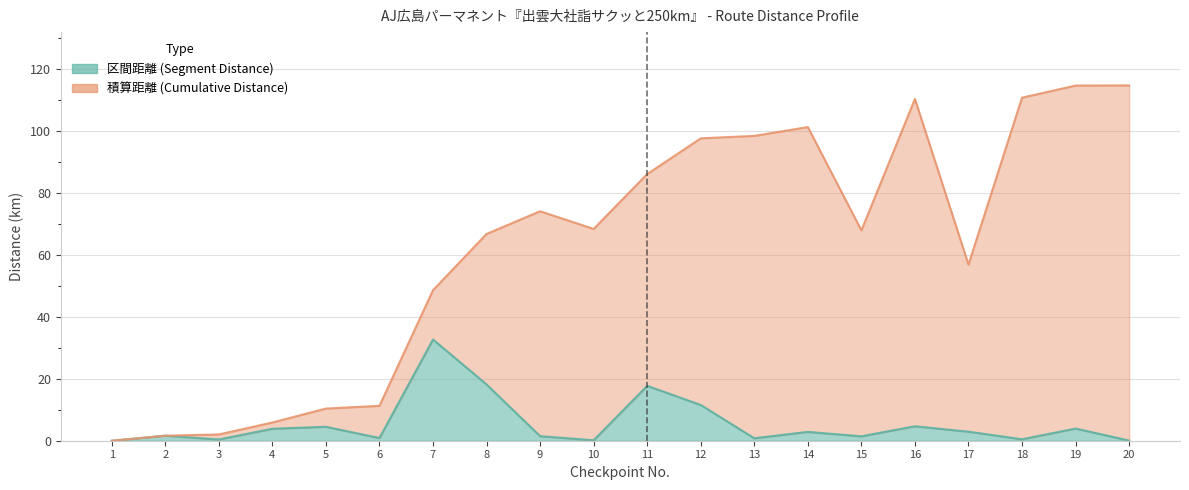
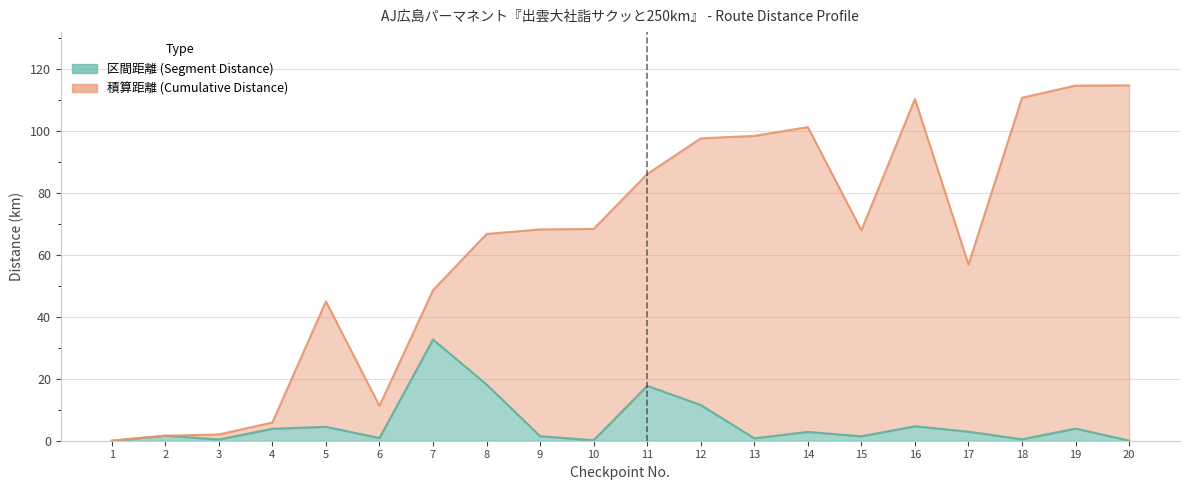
  {
    "区間距離 (Segment Distance)": {
      "3": 0,
      "4": 4,
      "5": 5,
      "6": 1,
      "7": 33,
      "8": 18,
      "9": 1,
      "10": 0,
      "11": 18,
      "12": 12,
      "13": 1,
      "14": 3,
      "15": 1,
      "16": 5,
      "17": 3,
      "18": 0,
      "19": 4,
      "20": 0
    },
    "積算距離 (Cumulative Distance)": {
      "3": 2,
      "4": 6,
-     "5": 10,
+     "5": 45,
      "6": 11,
      "7": 49,
      "8": 67,
-     "9": 74,
+     "9": 68,
      "10": 68,
      "11": 86,
      "12": 98,
      "13": 98,
      "14": 101,
      "15": 68,
      "16": 110,
      "17": 57,
      "18": 111,
      "19": 115,
      "20": 115
    }
  }
